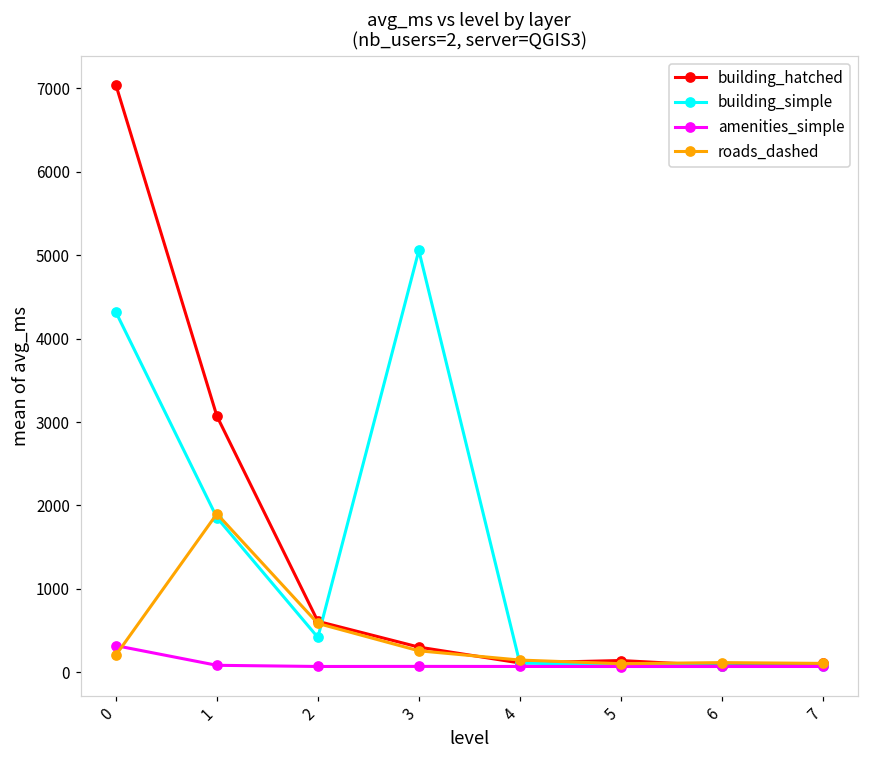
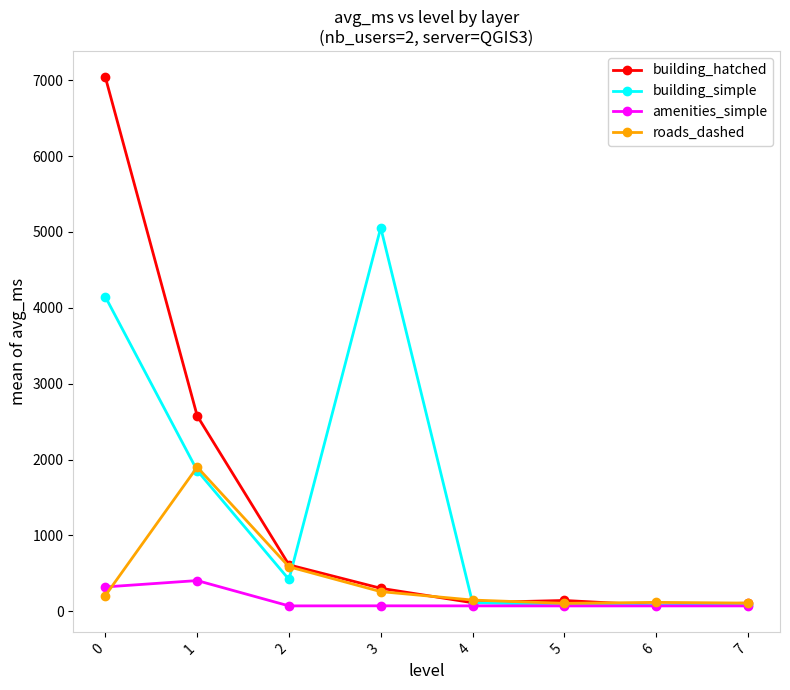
  {
    "building_hatched": {
      "0": 7000,
-     "1": 3100,
+     "1": 2600,
      "3": 300,
      "5": 100
    },
    "building_simple": {
-     "0": 4300,
+     "0": 4100,
      "1": 1900,
      "2": 400,
      "3": 5100
    },
    "amenities_simple": {
      "0": 300,
-     "1": 100,
+     "1": 400,
      "2": 100,
      "3": 100,
      "4": 100
    },
    "roads_dashed": {
      "0": 200,
      "1": 1900,
      "3": 300,
      "4": 100,
      "6": 100
    }
  }
